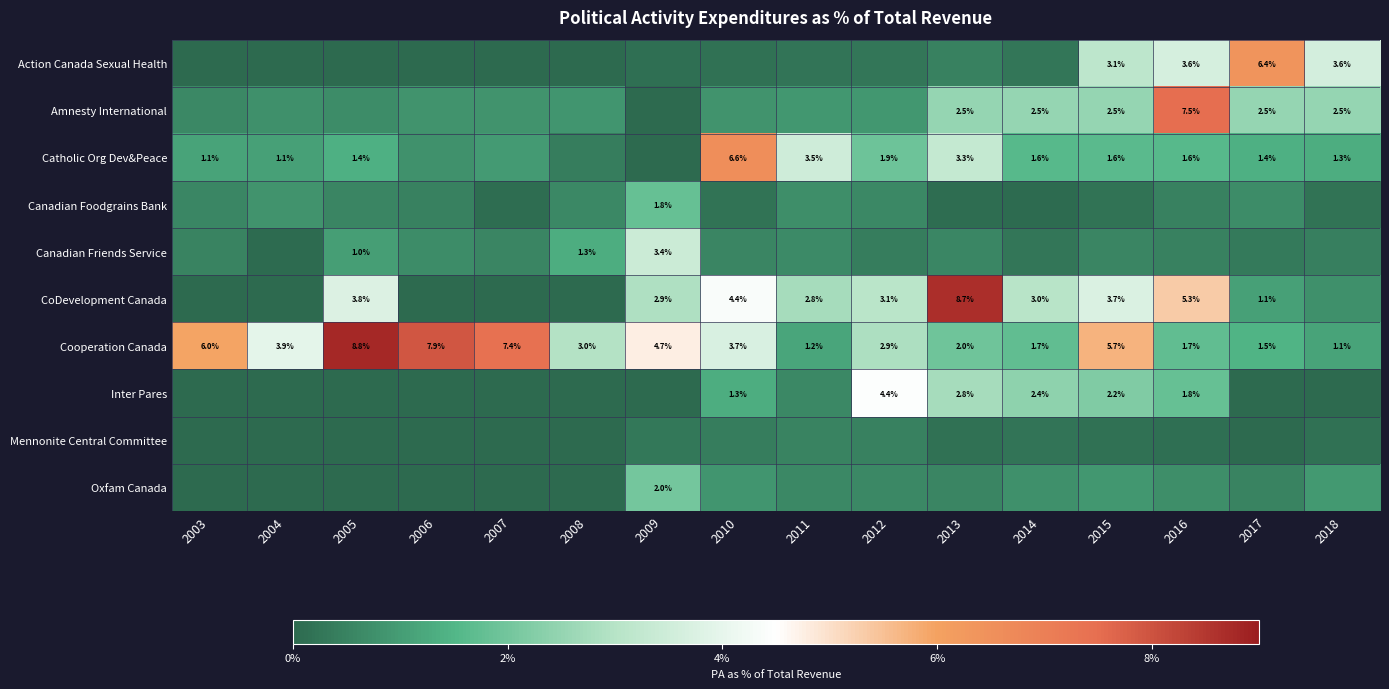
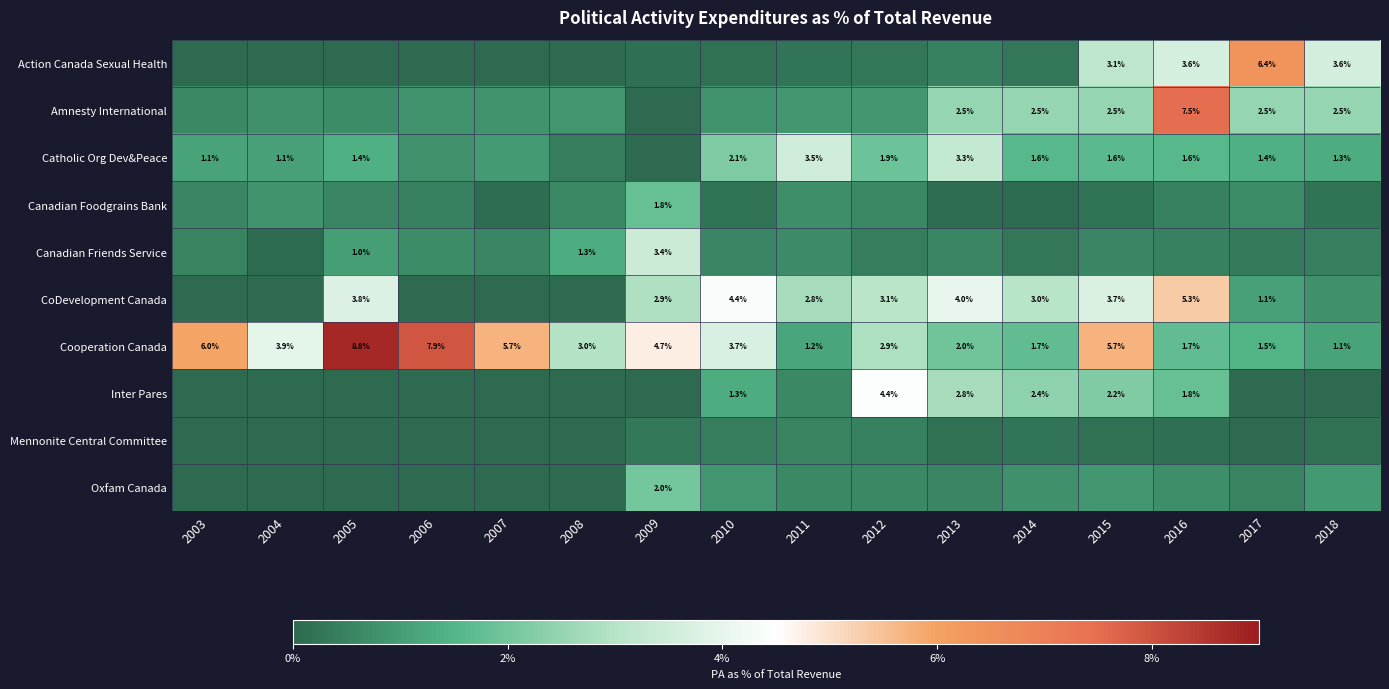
  {
    "Action Canada Sexual Health": {
      "2015": "3.1%",
      "2016": "3.6%",
      "2017": "6.4%",
      "2018": "3.6%"
    },
    "Amnesty International": {
      "2013": "2.5%",
      "2014": "2.5%",
      "2015": "2.5%",
      "2016": "7.5%",
      "2017": "2.5%",
      "2018": "2.5%"
    },
    "Catholic Org Dev&Peace": {
      "2003": "1.1%",
      "2004": "1.1%",
      "2005": "1.4%",
-     "2010": "6.6%",
+     "2010": "2.1%",
      "2011": "3.5%",
      "2012": "1.9%",
      "2013": "3.3%",
      "2014": "1.6%",
      "2015": "1.6%",
      "2016": "1.6%",
      "2017": "1.4%",
      "2018": "1.3%"
    },
    "Canadian Foodgrains Bank": {
      "2009": "1.8%"
    },
    "Canadian Friends Service": {
      "2005": "1.0%",
      "2008": "1.3%",
      "2009": "3.4%"
    },
    "CoDevelopment Canada": {
      "2005": "3.8%",
      "2009": "2.9%",
      "2010": "4.4%",
      "2011": "2.8%",
      "2012": "3.1%",
-     "2013": "8.7%",
+     "2013": "4.0%",
      "2014": "3.0%",
      "2015": "3.7%",
      "2016": "5.3%",
      "2017": "1.1%"
    },
    "Cooperation Canada": {
      "2003": "6.0%",
      "2004": "3.9%",
      "2005": "8.8%",
      "2006": "7.9%",
-     "2007": "7.4%",
+     "2007": "5.7%",
      "2008": "3.0%",
      "2009": "4.7%",
      "2010": "3.7%",
      "2011": "1.2%",
      "2012": "2.9%",
      "2013": "2.0%",
      "2014": "1.7%",
      "2015": "5.7%",
      "2016": "1.7%",
      "2017": "1.5%",
      "2018": "1.1%"
    },
    "Inter Pares": {
      "2010": "1.3%",
      "2012": "4.4%",
      "2013": "2.8%",
      "2014": "2.4%",
      "2015": "2.2%",
      "2016": "1.8%"
    },
    "Oxfam Canada": {
      "2009": "2.0%"
    }
  }
